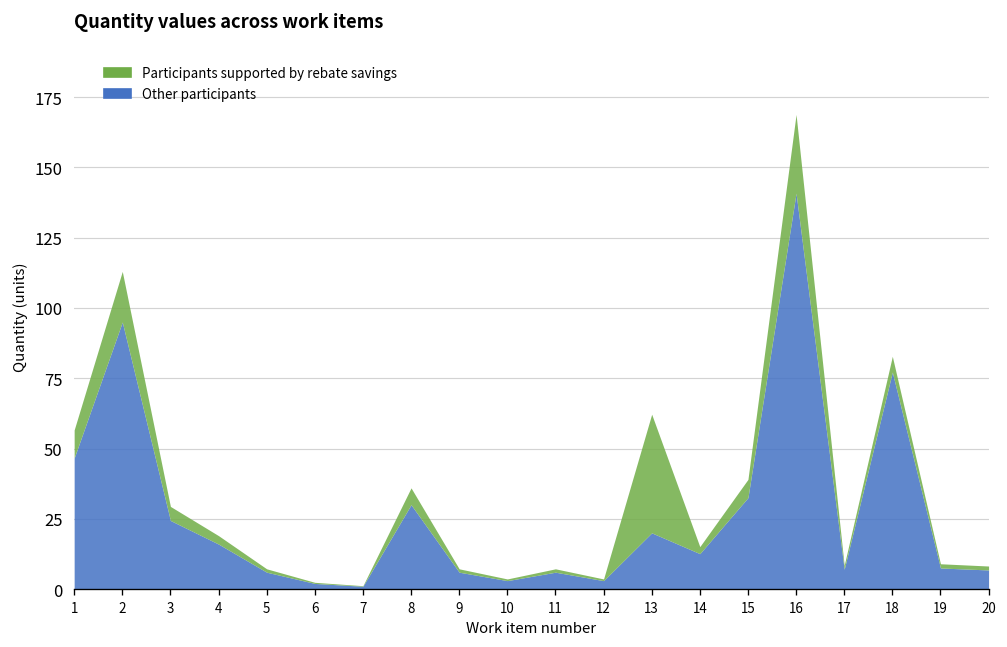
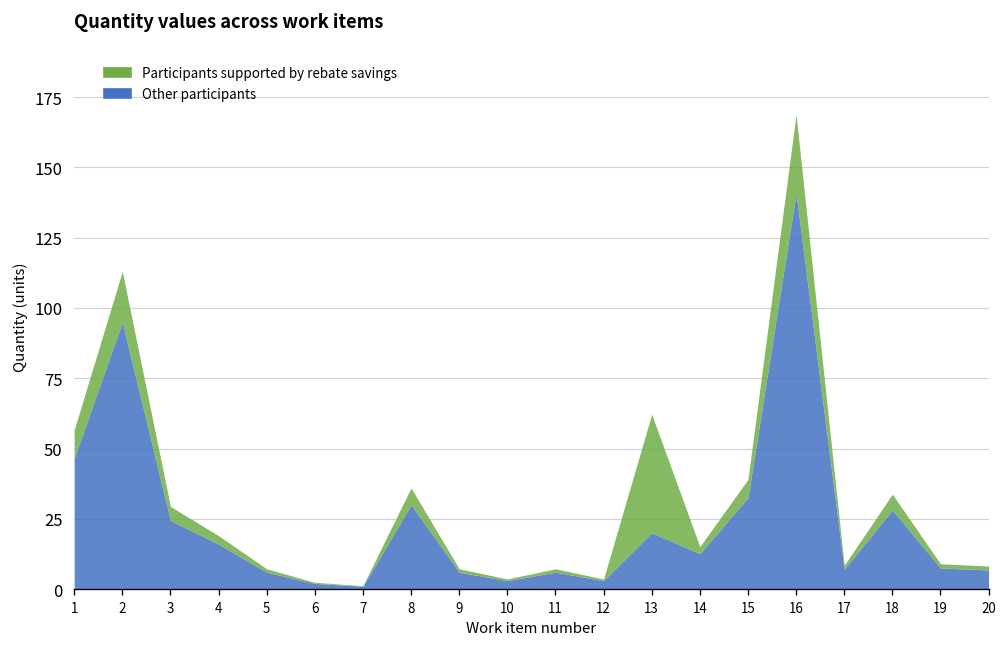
  {
    "Other participants": {
      "1": 47,
      "2": 95,
      "3": 24,
      "4": 16,
      "5": 6,
      "8": 30,
      "9": 6,
      "11": 6,
      "13": 20,
      "14": 13,
      "15": 33,
      "16": 141,
      "17": 7,
-     "18": 77,
+     "18": 28,
      "19": 8,
      "20": 7
    },
    "Participants supported by rebate savings": {
      "1": 10,
      "2": 18,
      "3": 5,
      "4": 3,
      "5": 1,
      "8": 6,
      "9": 1,
      "11": 1,
      "13": 42,
      "14": 3,
      "15": 7,
      "16": 28,
      "17": 1,
      "18": 6,
      "19": 2,
      "20": 1
    }
  }
